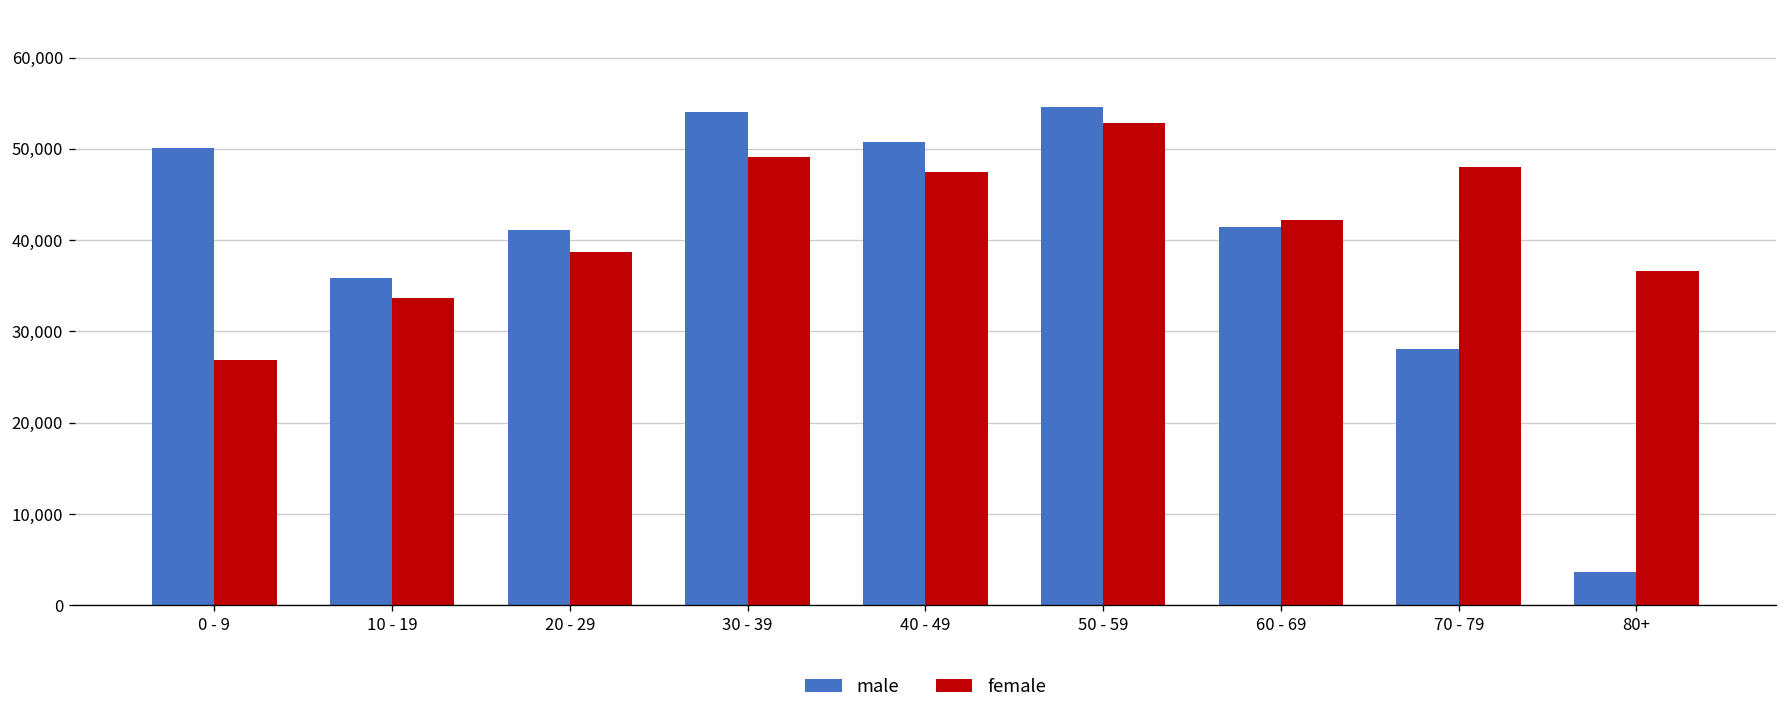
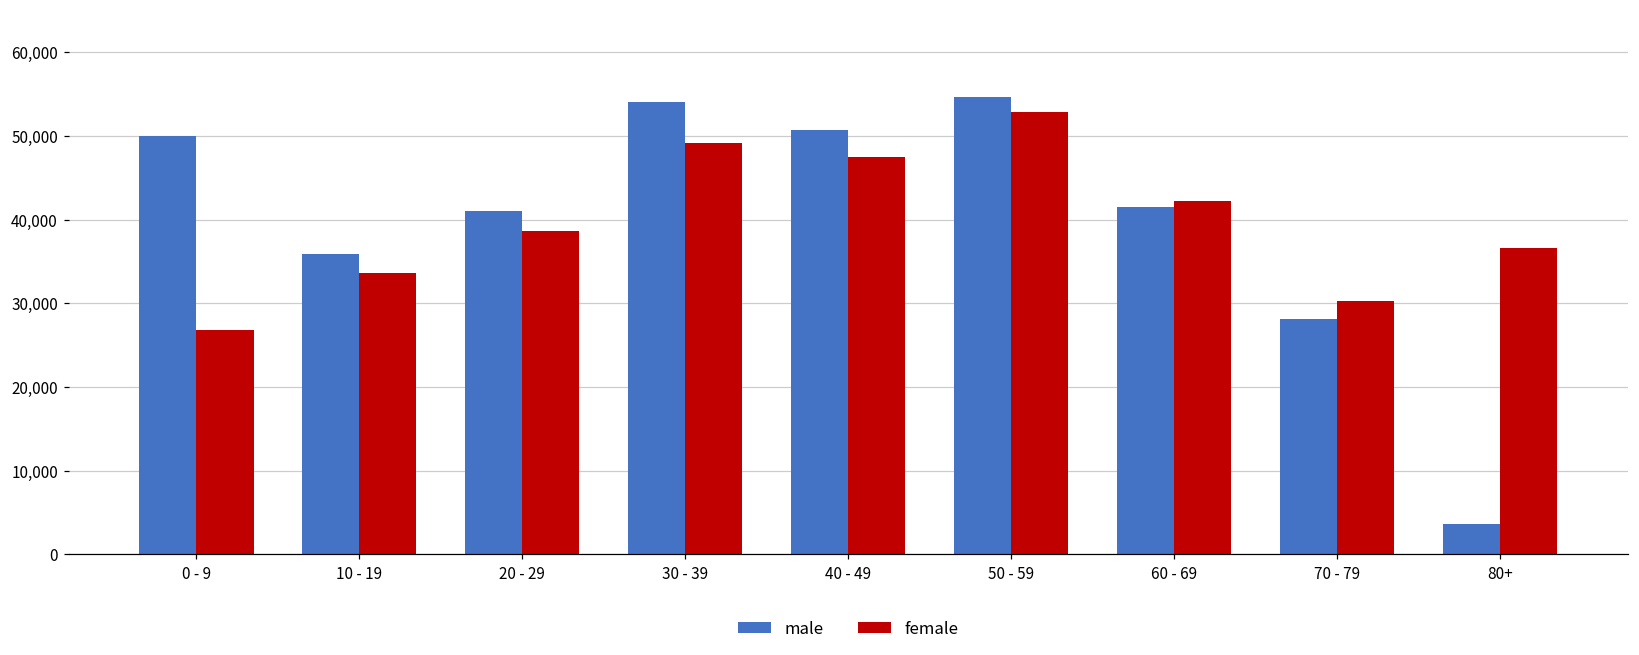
  {
    "male": {
      "0 - 9": "50,000",
      "10 - 19": "36,000",
      "20 - 29": "41,000",
      "30 - 39": "54,000",
      "40 - 49": "51,000",
      "50 - 59": "55,000",
      "60 - 69": "41,000",
      "70 - 79": "28,000",
      "80+": "4,000"
    },
    "female": {
      "0 - 9": "27,000",
      "10 - 19": "34,000",
      "20 - 29": "39,000",
      "30 - 39": "49,000",
      "40 - 49": "47,000",
      "50 - 59": "53,000",
      "60 - 69": "42,000",
-     "70 - 79": "48,000",
+     "70 - 79": "30,000",
      "80+": "37,000"
    }
  }
